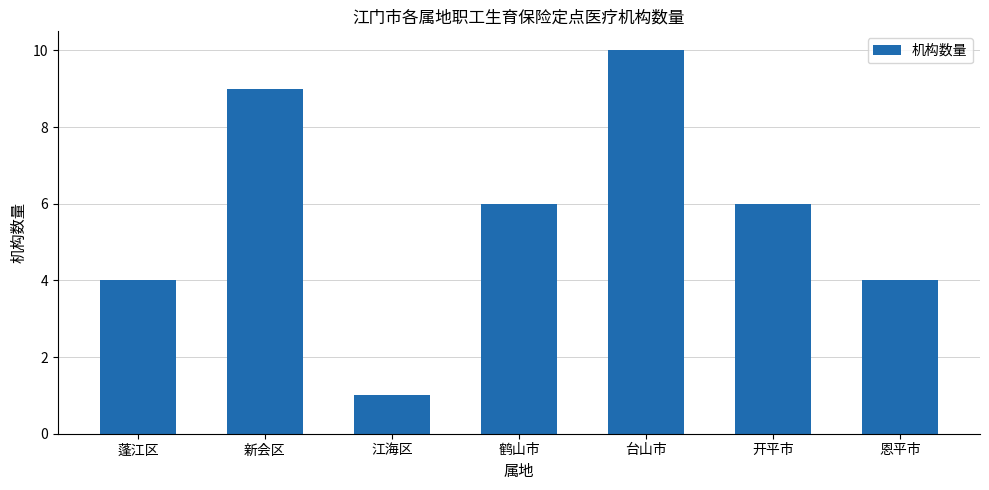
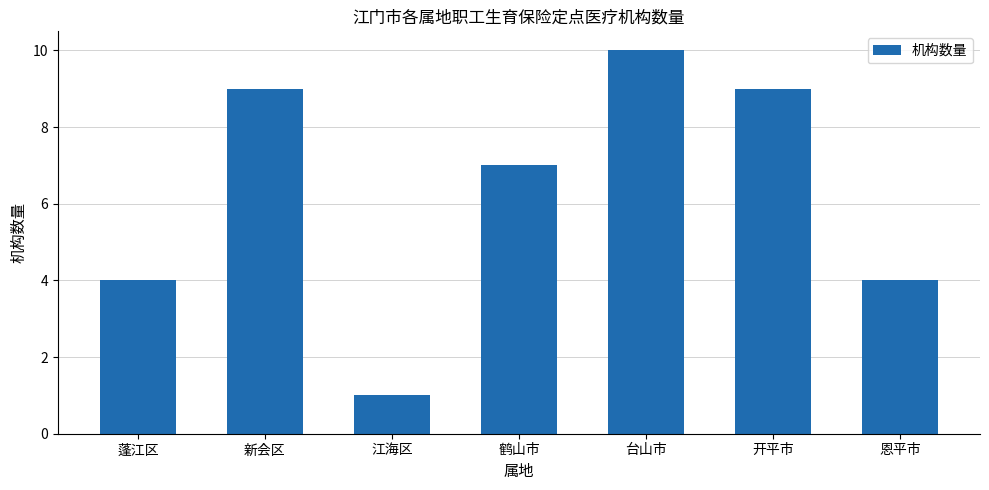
  {
    "蓬江区": 4,
    "新会区": 9,
    "江海区": 1,
-   "鹤山市": 6,
+   "鹤山市": 7,
    "台山市": 10,
-   "开平市": 6,
+   "开平市": 9,
    "恩平市": 4
  }
